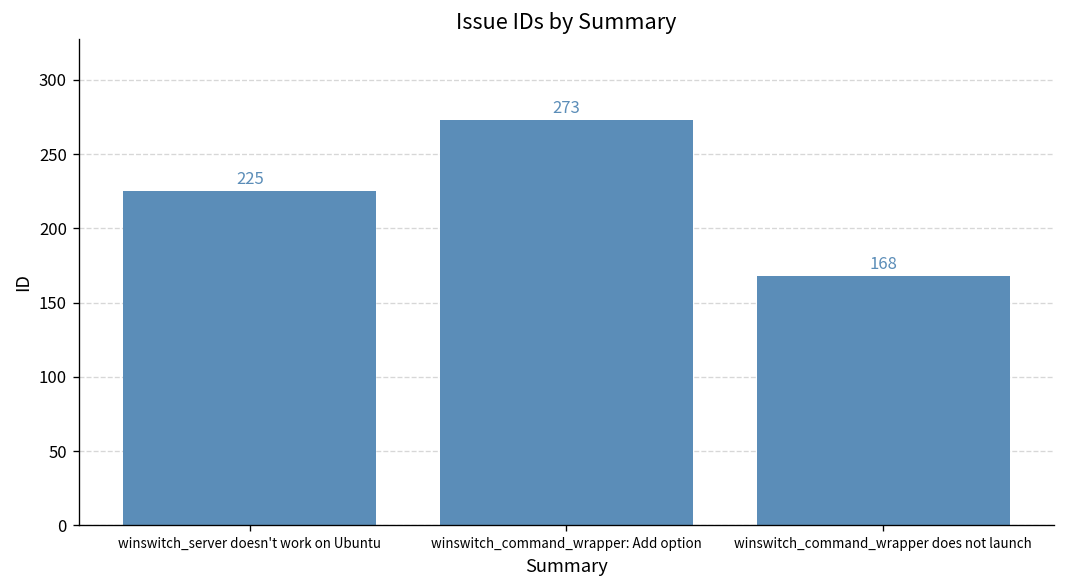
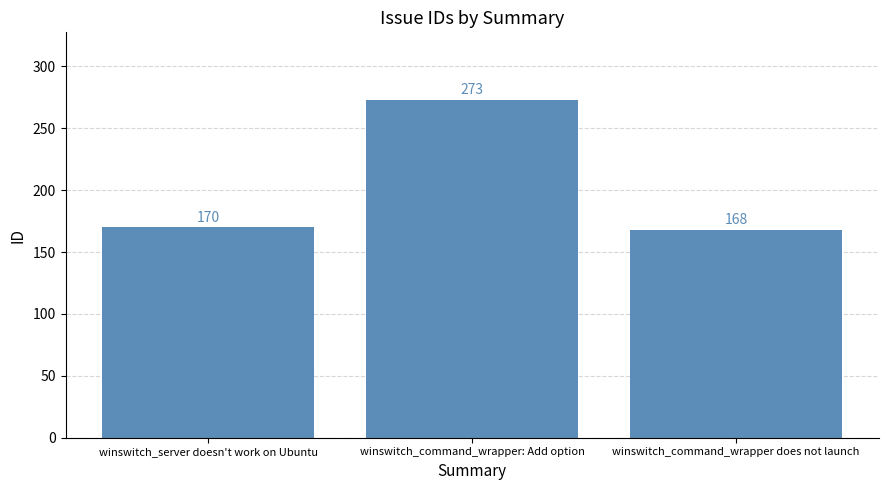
  {
-   "winswitch_server doesn't work on Ubuntu": 225,
+   "winswitch_server doesn't work on Ubuntu": 170,
    "winswitch_command_wrapper: Add option": 273,
    "winswitch_command_wrapper does not launch": 168
  }
